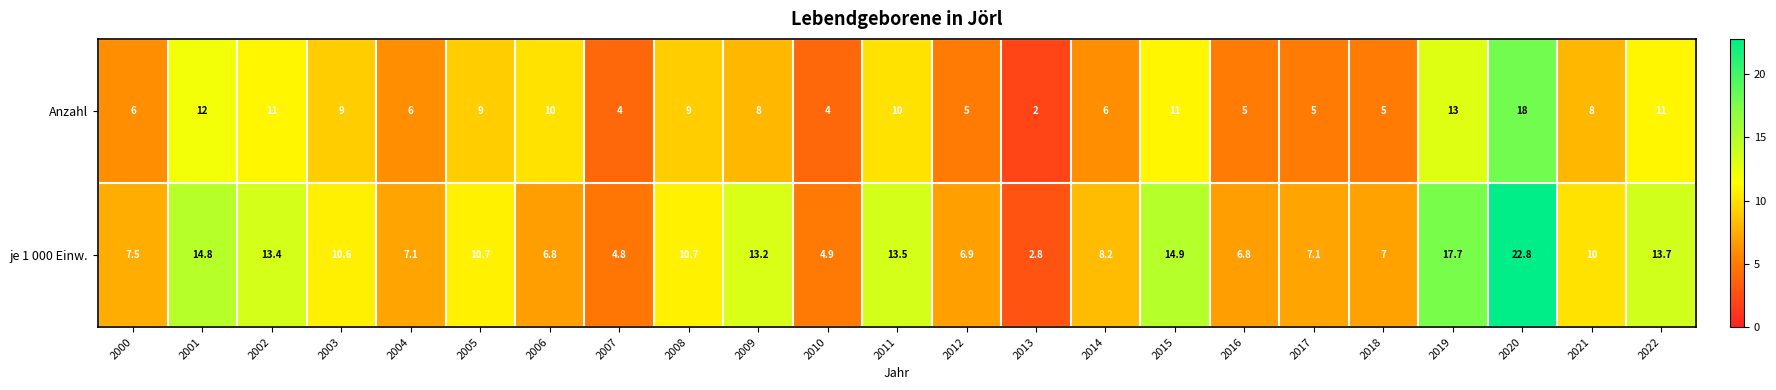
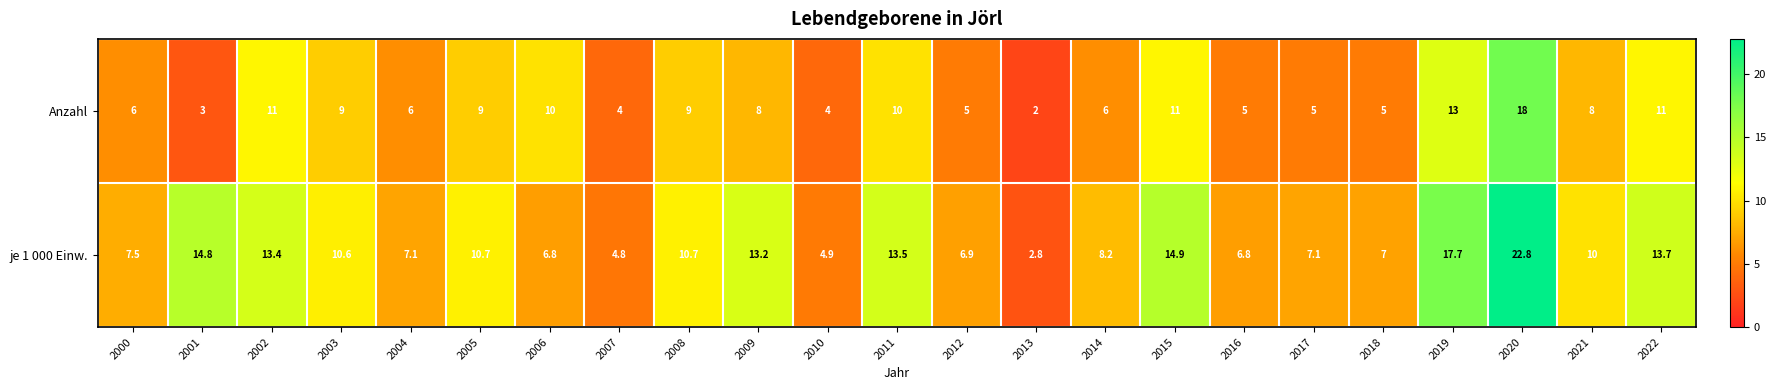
  {
    "Anzahl": {
      "2000": 6,
-     "2001": 12,
+     "2001": 3,
      "2002": 11,
      "2003": 9,
      "2004": 6,
      "2005": 9,
      "2006": 10,
      "2007": 4,
      "2008": 9,
      "2009": 8,
      "2010": 4,
      "2011": 10,
      "2012": 5,
      "2013": 2,
      "2014": 6,
      "2015": 11,
      "2016": 5,
      "2017": 5,
      "2018": 5,
      "2019": 13,
      "2020": 18,
      "2021": 8,
      "2022": 11
    },
    "je 1 000 Einw.": {
      "2000": 7.5,
      "2001": 14.8,
      "2002": 13.4,
      "2003": 10.6,
      "2004": 7.1,
      "2005": 10.7,
      "2006": 6.8,
      "2007": 4.8,
      "2008": 10.7,
      "2009": 13.2,
      "2010": 4.9,
      "2011": 13.5,
      "2012": 6.9,
      "2013": 2.8,
      "2014": 8.2,
      "2015": 14.9,
      "2016": 6.8,
      "2017": 7.1,
      "2018": 7,
      "2019": 17.7,
      "2020": 22.8,
      "2021": 10,
      "2022": 13.7
    }
  }
